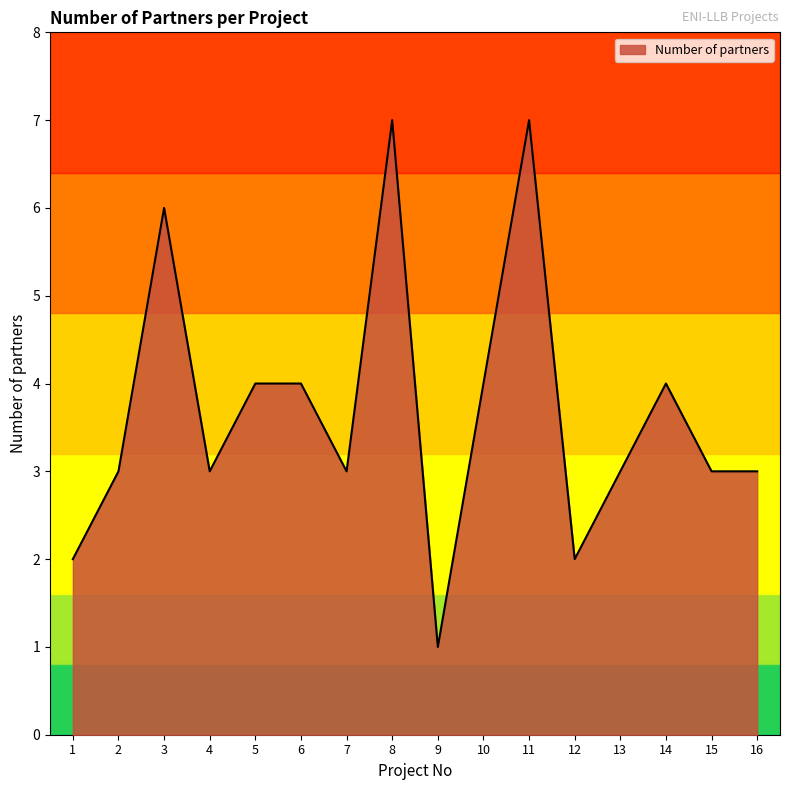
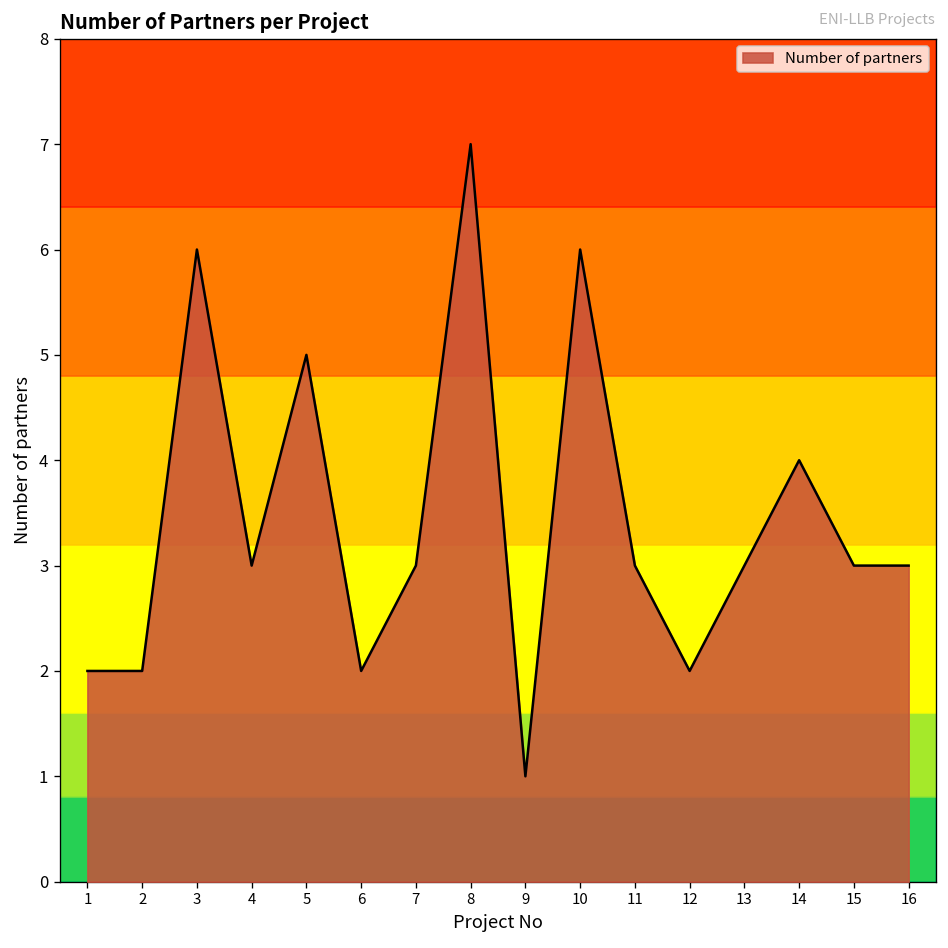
  {
    "Number of partners": {
      "1": 2,
-     "2": 3,
+     "2": 2,
      "3": 6,
      "4": 3,
-     "5": 4,
-     "6": 4,
+     "5": 5,
+     "6": 2,
      "7": 3,
      "8": 7,
      "9": 1,
-     "10": 4,
-     "11": 7,
+     "10": 6,
+     "11": 3,
      "12": 2,
      "13": 3,
      "14": 4,
      "15": 3,
      "16": 3
    }
  }
